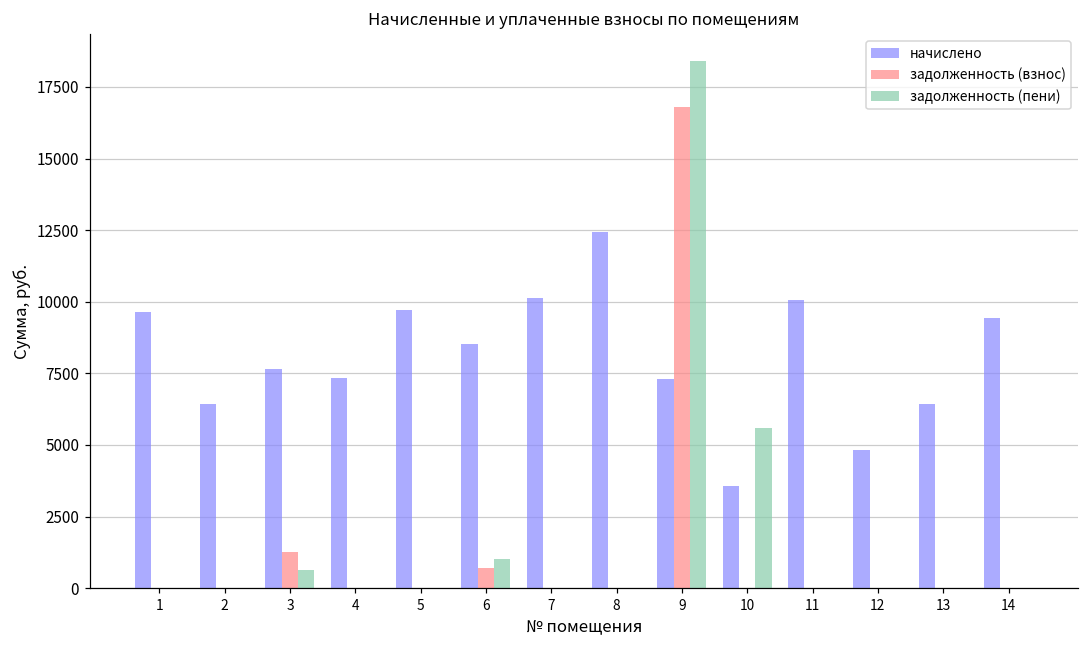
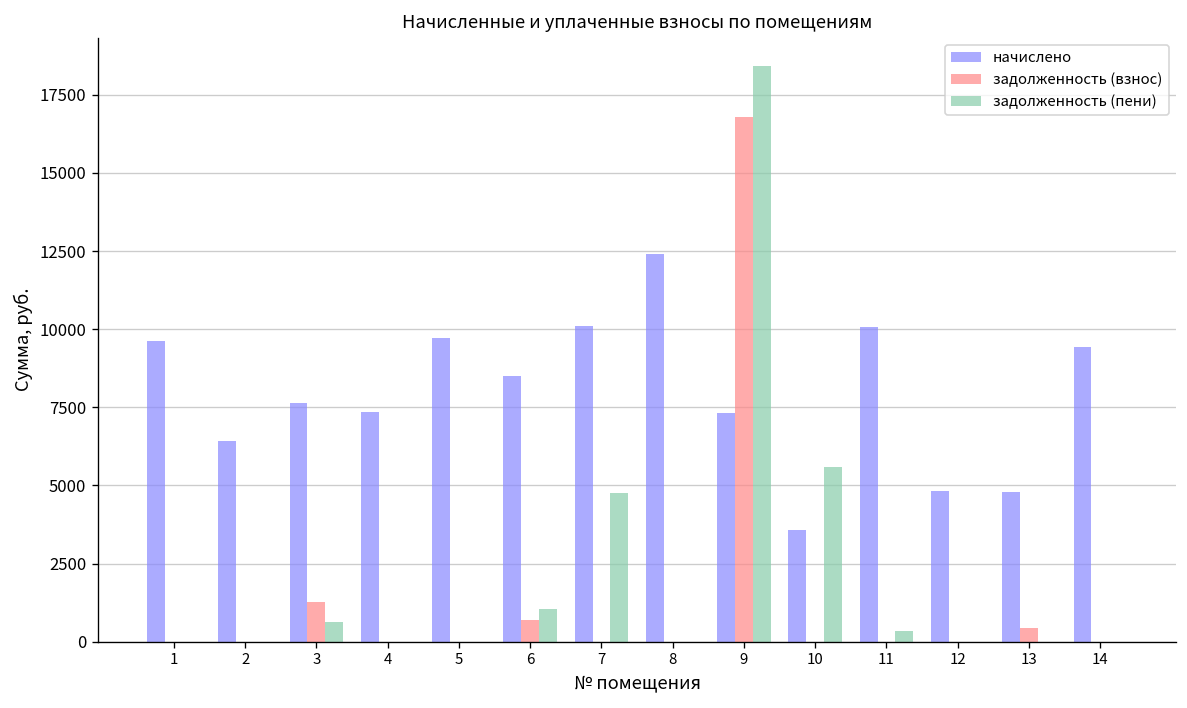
  {
    "начислено": {
      "1": 9600,
      "2": 6400,
      "3": 7700,
      "4": 7300,
      "5": 9700,
      "6": 8500,
      "7": 10100,
      "8": 12400,
      "9": 7300,
      "10": 3600,
      "11": 10100,
      "12": 4800,
-     "13": 6400,
+     "13": 4800,
      "14": 9400
    },
    "задолженность (взнос)": {
      "1": 0,
      "2": 0,
      "3": 1300,
      "4": 0,
      "5": 0,
      "6": 700,
      "7": 0,
      "8": 0,
      "9": 16800,
      "10": 0,
      "11": 0,
      "12": 0,
-     "13": 0,
+     "13": 400,
      "14": 0
    },
    "задолженность (пени)": {
      "1": 0,
      "2": 0,
      "3": 600,
      "4": 0,
      "5": 0,
      "6": 1000,
-     "7": 0,
+     "7": 4800,
      "8": 0,
      "9": 18400,
      "10": 5600,
-     "11": 0,
+     "11": 300,
      "12": 0,
      "13": 0,
      "14": 0
    }
  }
